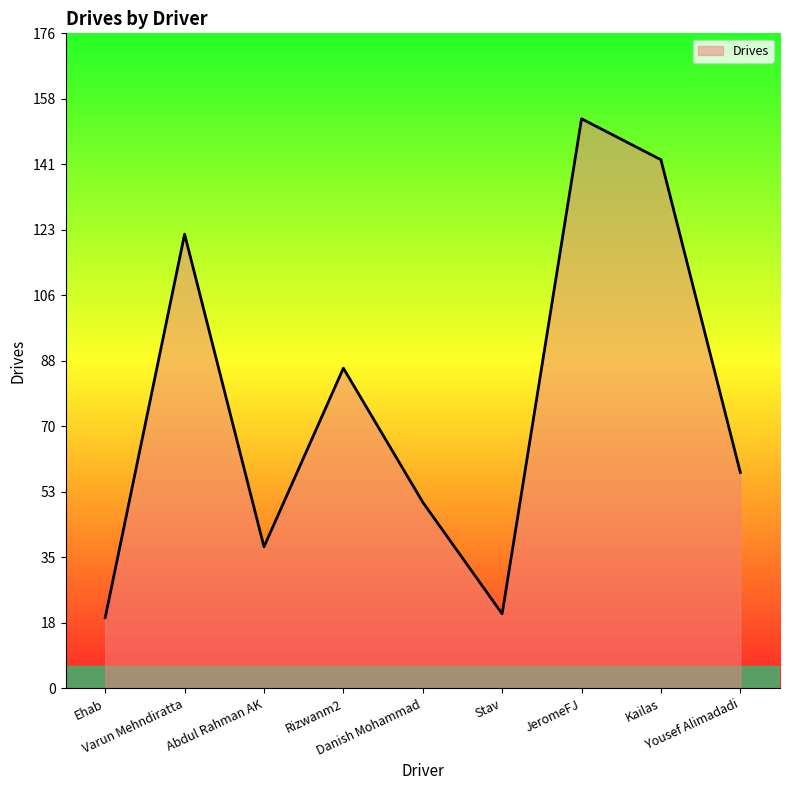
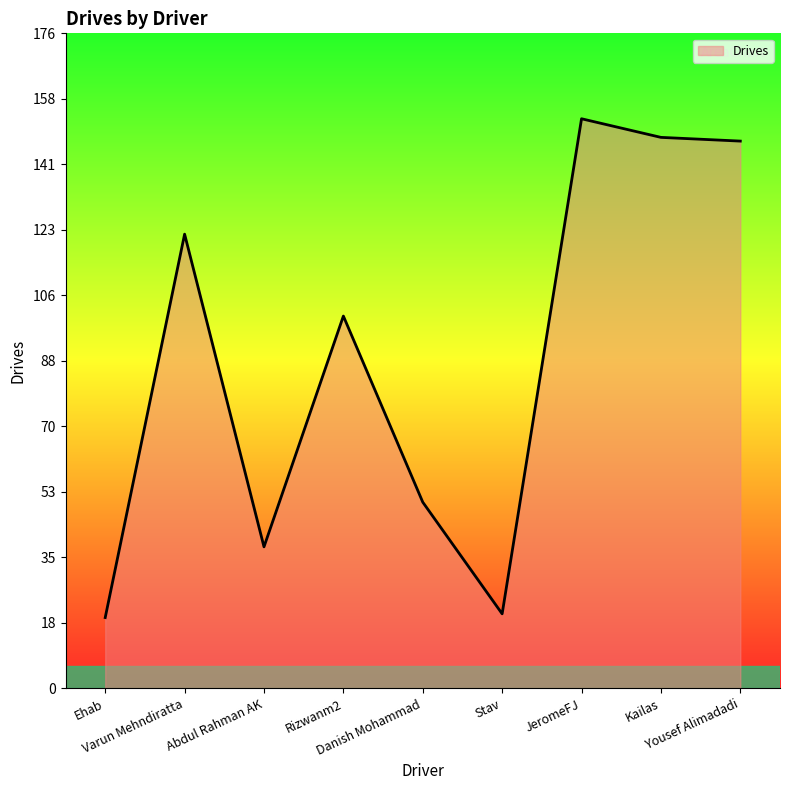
  {
    "Ehab": 19,
    "Varun Mehndiratta": 122,
    "Abdul Rahman AK": 38,
-   "Rizwanm2": 86,
+   "Rizwanm2": 100,
    "Danish Mohammad": 50,
    "Stav": 20,
    "JeromeFJ": 153,
-   "Kailas": 142,
-   "Yousef Alimadadi": 58
+   "Kailas": 148,
+   "Yousef Alimadadi": 147
  }
